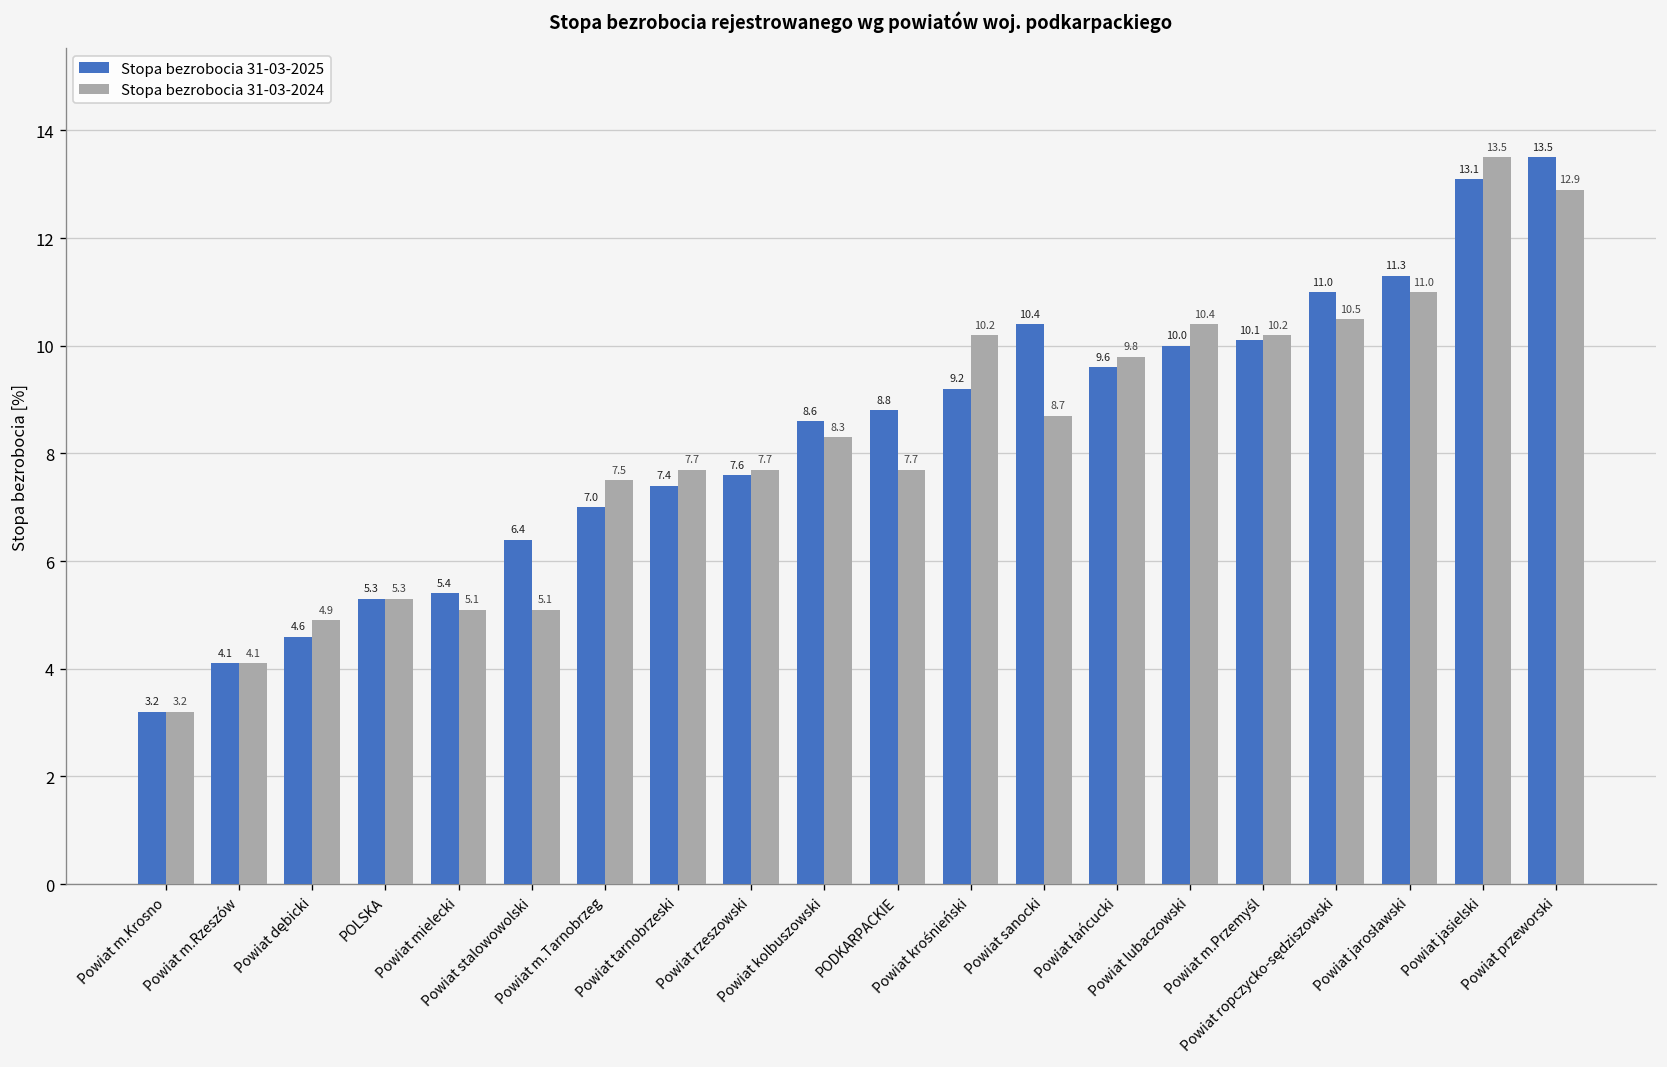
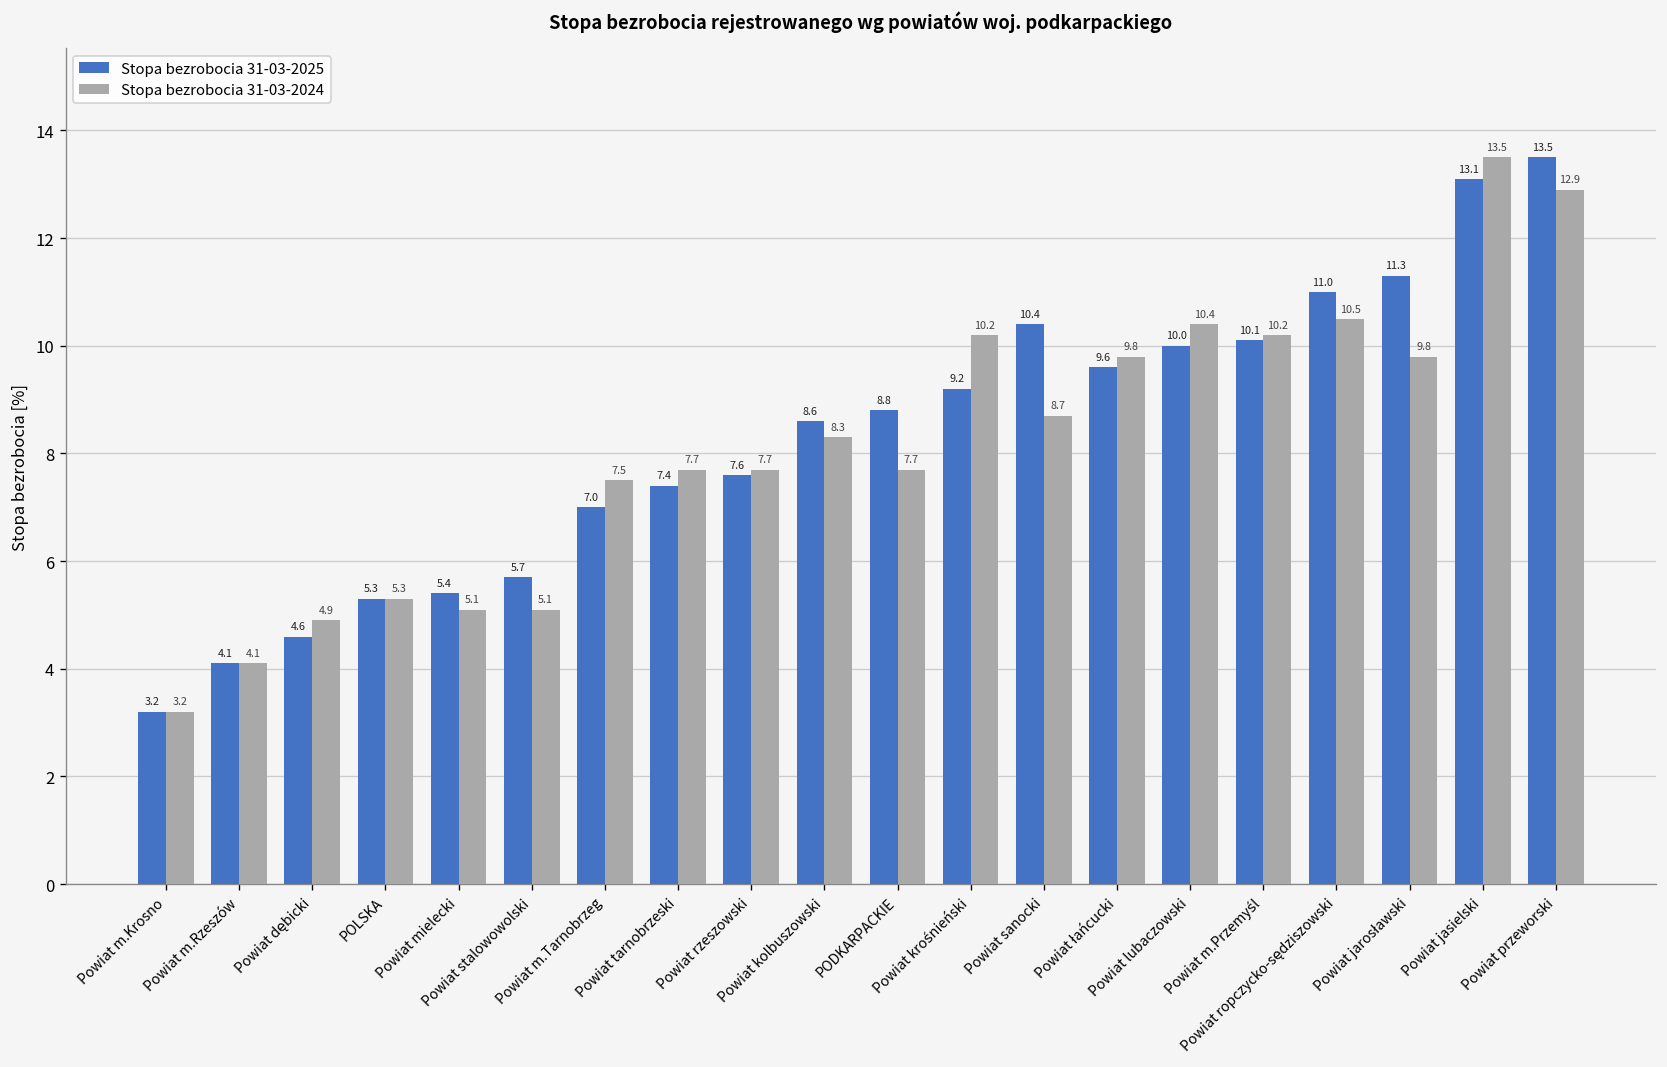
  {
    "Stopa bezrobocia 31-03-2025": {
      "Powiat m.Krosno": 3.2,
      "Powiat m.Rzeszów": 4.1,
      "Powiat dębicki": 4.6,
      "POLSKA": 5.3,
      "Powiat mielecki": 5.4,
-     "Powiat stalowowolski": 6.4,
+     "Powiat stalowowolski": 5.7,
      "Powiat m.Tarnobrzeg": 7.0,
      "Powiat tarnobrzeski": 7.4,
      "Powiat rzeszowski": 7.6,
      "Powiat kolbuszowski": 8.6,
      "PODKARPACKIE": 8.8,
      "Powiat krośnieński": 9.2,
      "Powiat sanocki": 10.4,
      "Powiat łańcucki": 9.6,
      "Powiat lubaczowski": 10.0,
      "Powiat m.Przemyśl": 10.1,
      "Powiat ropczycko-sędziszowski": 11.0,
      "Powiat jarosławski": 11.3,
      "Powiat jasielski": 13.1,
      "Powiat przeworski": 13.5
    },
    "Stopa bezrobocia 31-03-2024": {
      "Powiat m.Krosno": 3.2,
      "Powiat m.Rzeszów": 4.1,
      "Powiat dębicki": 4.9,
      "POLSKA": 5.3,
      "Powiat mielecki": 5.1,
      "Powiat stalowowolski": 5.1,
      "Powiat m.Tarnobrzeg": 7.5,
      "Powiat tarnobrzeski": 7.7,
      "Powiat rzeszowski": 7.7,
      "Powiat kolbuszowski": 8.3,
      "PODKARPACKIE": 7.7,
      "Powiat krośnieński": 10.2,
      "Powiat sanocki": 8.7,
      "Powiat łańcucki": 9.8,
      "Powiat lubaczowski": 10.4,
      "Powiat m.Przemyśl": 10.2,
      "Powiat ropczycko-sędziszowski": 10.5,
-     "Powiat jarosławski": 11.0,
+     "Powiat jarosławski": 9.8,
      "Powiat jasielski": 13.5,
      "Powiat przeworski": 12.9
    }
  }
